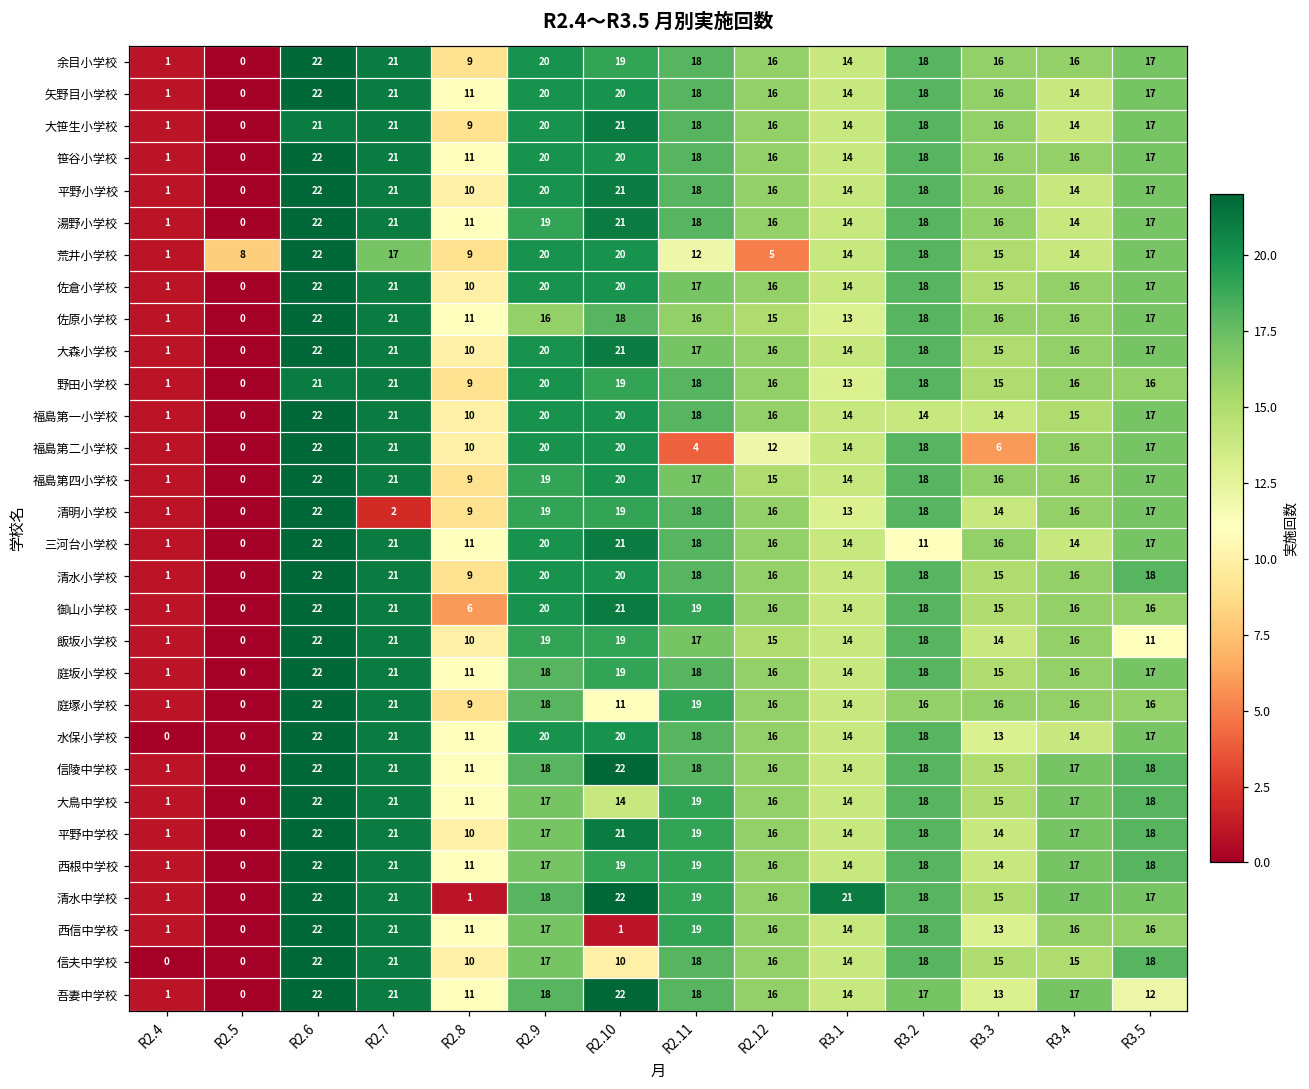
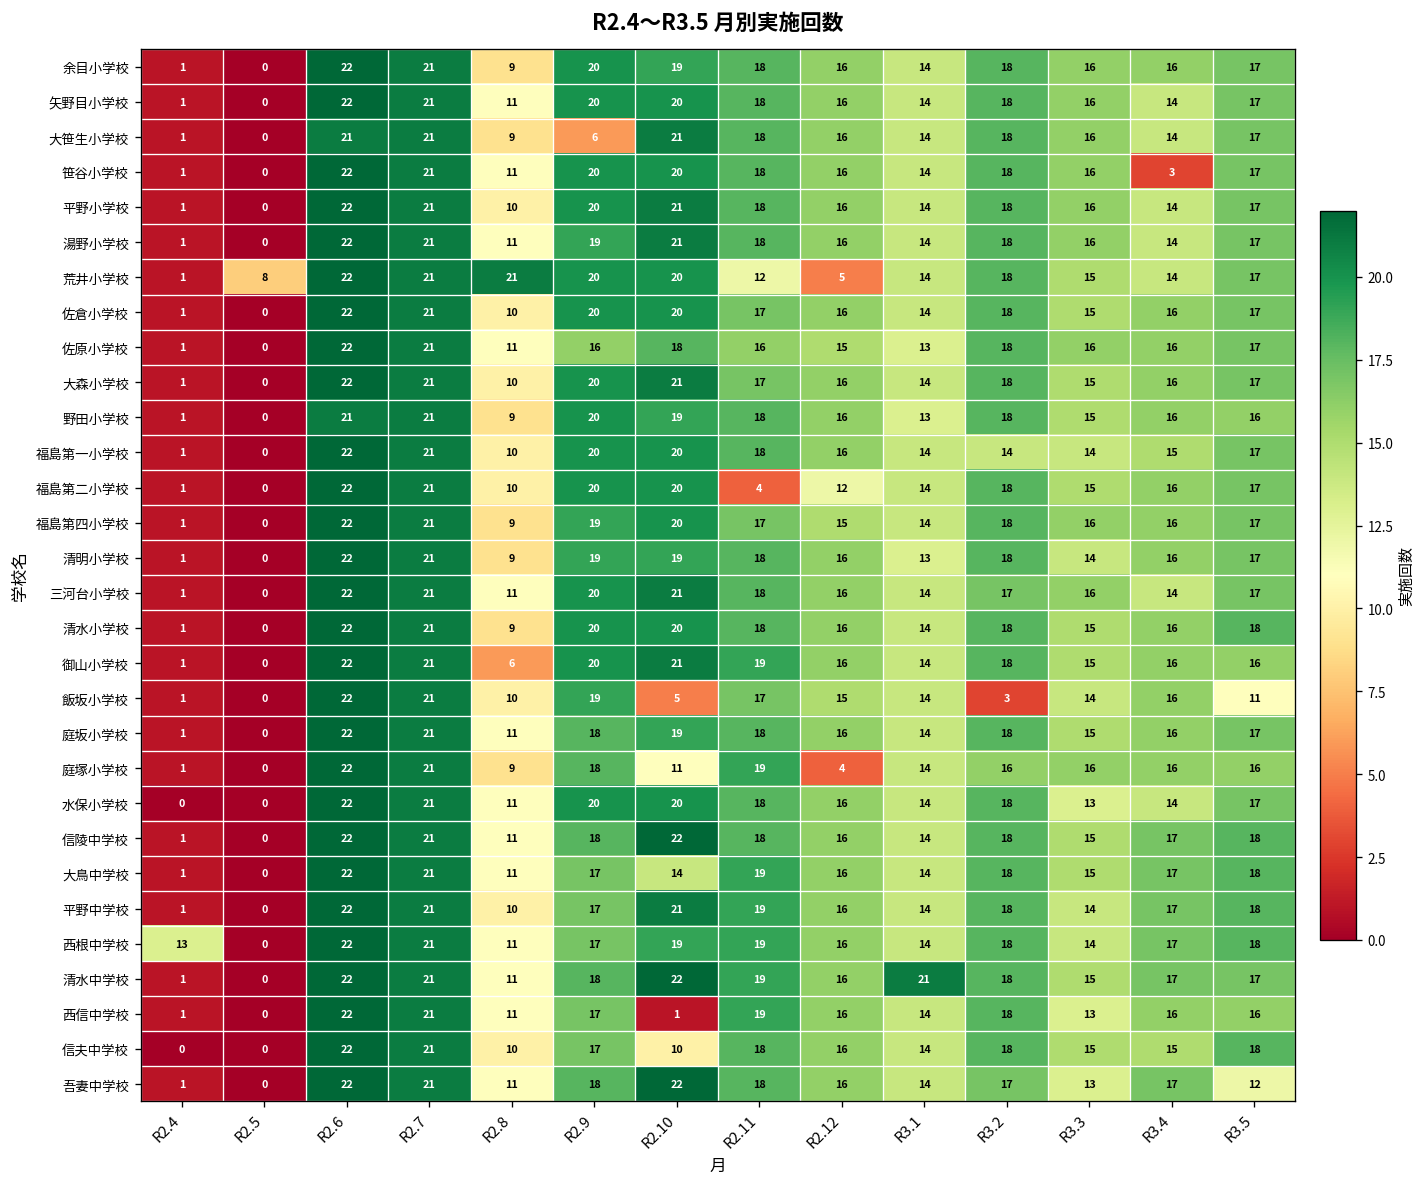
  {
    "大笹生小学校": {
      "R2.4": 1,
      "R2.5": 0,
      "R2.6": 21,
      "R2.7": 21,
      "R2.8": 9,
-     "R2.9": 20,
+     "R2.9": 6,
      "R2.10": 21,
      "R2.11": 18,
      "R2.12": 16,
      "R3.1": 14,
      "R3.2": 18,
      "R3.3": 16,
      "R3.4": 14,
      "R3.5": 17
    },
    "笹谷小学校": {
      "R2.4": 1,
      "R2.5": 0,
      "R2.6": 22,
      "R2.7": 21,
      "R2.8": 11,
      "R2.9": 20,
      "R2.10": 20,
      "R2.11": 18,
      "R2.12": 16,
      "R3.1": 14,
      "R3.2": 18,
      "R3.3": 16,
-     "R3.4": 16,
+     "R3.4": 3,
      "R3.5": 17
    },
    "荒井小学校": {
      "R2.4": 1,
      "R2.5": 8,
      "R2.6": 22,
-     "R2.7": 17,
-     "R2.8": 9,
+     "R2.7": 21,
+     "R2.8": 21,
      "R2.9": 20,
      "R2.10": 20,
      "R2.11": 12,
      "R2.12": 5,
      "R3.1": 14,
      "R3.2": 18,
      "R3.3": 15,
      "R3.4": 14,
      "R3.5": 17
    },
    "福島第二小学校": {
      "R2.4": 1,
      "R2.5": 0,
      "R2.6": 22,
      "R2.7": 21,
      "R2.8": 10,
      "R2.9": 20,
      "R2.10": 20,
      "R2.11": 4,
      "R2.12": 12,
      "R3.1": 14,
      "R3.2": 18,
-     "R3.3": 6,
+     "R3.3": 15,
      "R3.4": 16,
      "R3.5": 17
    },
    "清明小学校": {
      "R2.4": 1,
      "R2.5": 0,
      "R2.6": 22,
-     "R2.7": 2,
+     "R2.7": 21,
      "R2.8": 9,
      "R2.9": 19,
      "R2.10": 19,
      "R2.11": 18,
      "R2.12": 16,
      "R3.1": 13,
      "R3.2": 18,
      "R3.3": 14,
      "R3.4": 16,
      "R3.5": 17
    },
    "三河台小学校": {
      "R2.4": 1,
      "R2.5": 0,
      "R2.6": 22,
      "R2.7": 21,
      "R2.8": 11,
      "R2.9": 20,
      "R2.10": 21,
      "R2.11": 18,
      "R2.12": 16,
      "R3.1": 14,
-     "R3.2": 11,
+     "R3.2": 17,
      "R3.3": 16,
      "R3.4": 14,
      "R3.5": 17
    },
    "飯坂小学校": {
      "R2.4": 1,
      "R2.5": 0,
      "R2.6": 22,
      "R2.7": 21,
      "R2.8": 10,
      "R2.9": 19,
-     "R2.10": 19,
+     "R2.10": 5,
      "R2.11": 17,
      "R2.12": 15,
      "R3.1": 14,
-     "R3.2": 18,
+     "R3.2": 3,
      "R3.3": 14,
      "R3.4": 16,
      "R3.5": 11
    },
    "庭塚小学校": {
      "R2.4": 1,
      "R2.5": 0,
      "R2.6": 22,
      "R2.7": 21,
      "R2.8": 9,
      "R2.9": 18,
      "R2.10": 11,
      "R2.11": 19,
-     "R2.12": 16,
+     "R2.12": 4,
      "R3.1": 14,
      "R3.2": 16,
      "R3.3": 16,
      "R3.4": 16,
      "R3.5": 16
    },
    "西根中学校": {
-     "R2.4": 1,
+     "R2.4": 13,
      "R2.5": 0,
      "R2.6": 22,
      "R2.7": 21,
      "R2.8": 11,
      "R2.9": 17,
      "R2.10": 19,
      "R2.11": 19,
      "R2.12": 16,
      "R3.1": 14,
      "R3.2": 18,
      "R3.3": 14,
      "R3.4": 17,
      "R3.5": 18
    },
    "清水中学校": {
      "R2.4": 1,
      "R2.5": 0,
      "R2.6": 22,
      "R2.7": 21,
-     "R2.8": 1,
+     "R2.8": 11,
      "R2.9": 18,
      "R2.10": 22,
      "R2.11": 19,
      "R2.12": 16,
      "R3.1": 21,
      "R3.2": 18,
      "R3.3": 15,
      "R3.4": 17,
      "R3.5": 17
    }
  }
